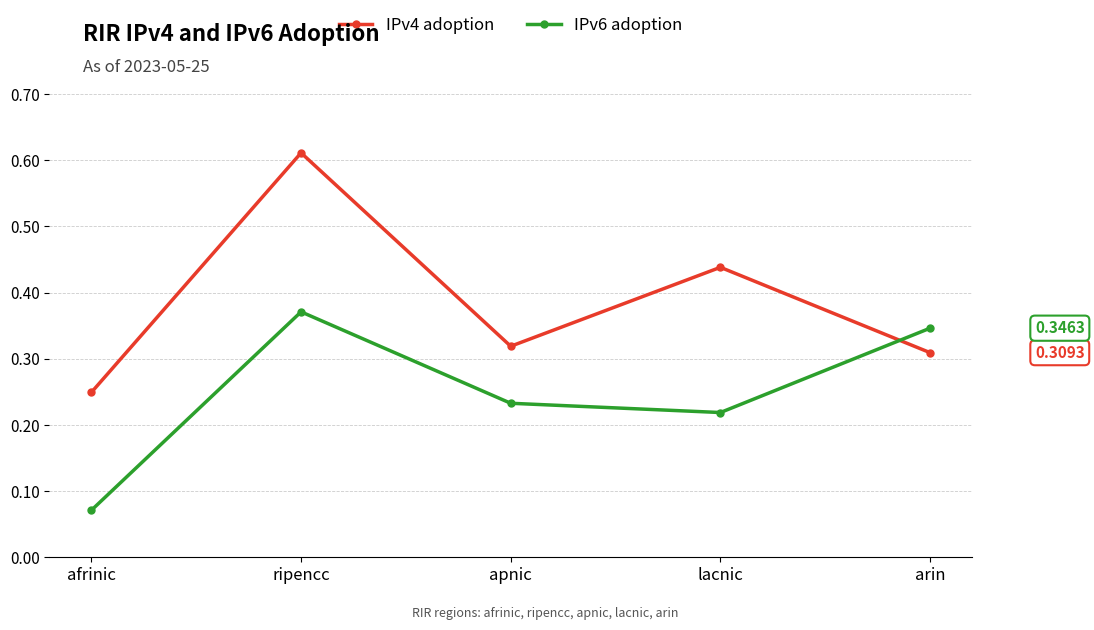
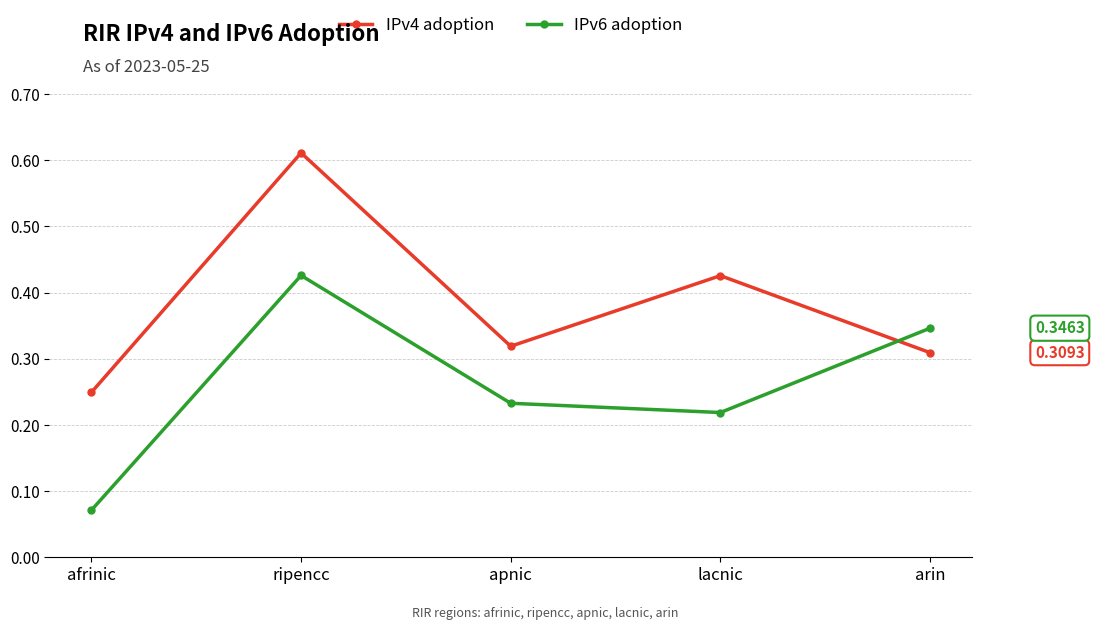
  {
    "IPv4 adoption": {
      "afrinic": 0.25,
      "ripencc": 0.61,
      "apnic": 0.32,
-     "lacnic": 0.44,
+     "lacnic": 0.43,
      "arin": 0.31
    },
    "IPv6 adoption": {
      "afrinic": 0.07,
-     "ripencc": 0.37,
+     "ripencc": 0.43,
      "apnic": 0.23,
      "lacnic": 0.22,
      "arin": 0.35
    }
  }
